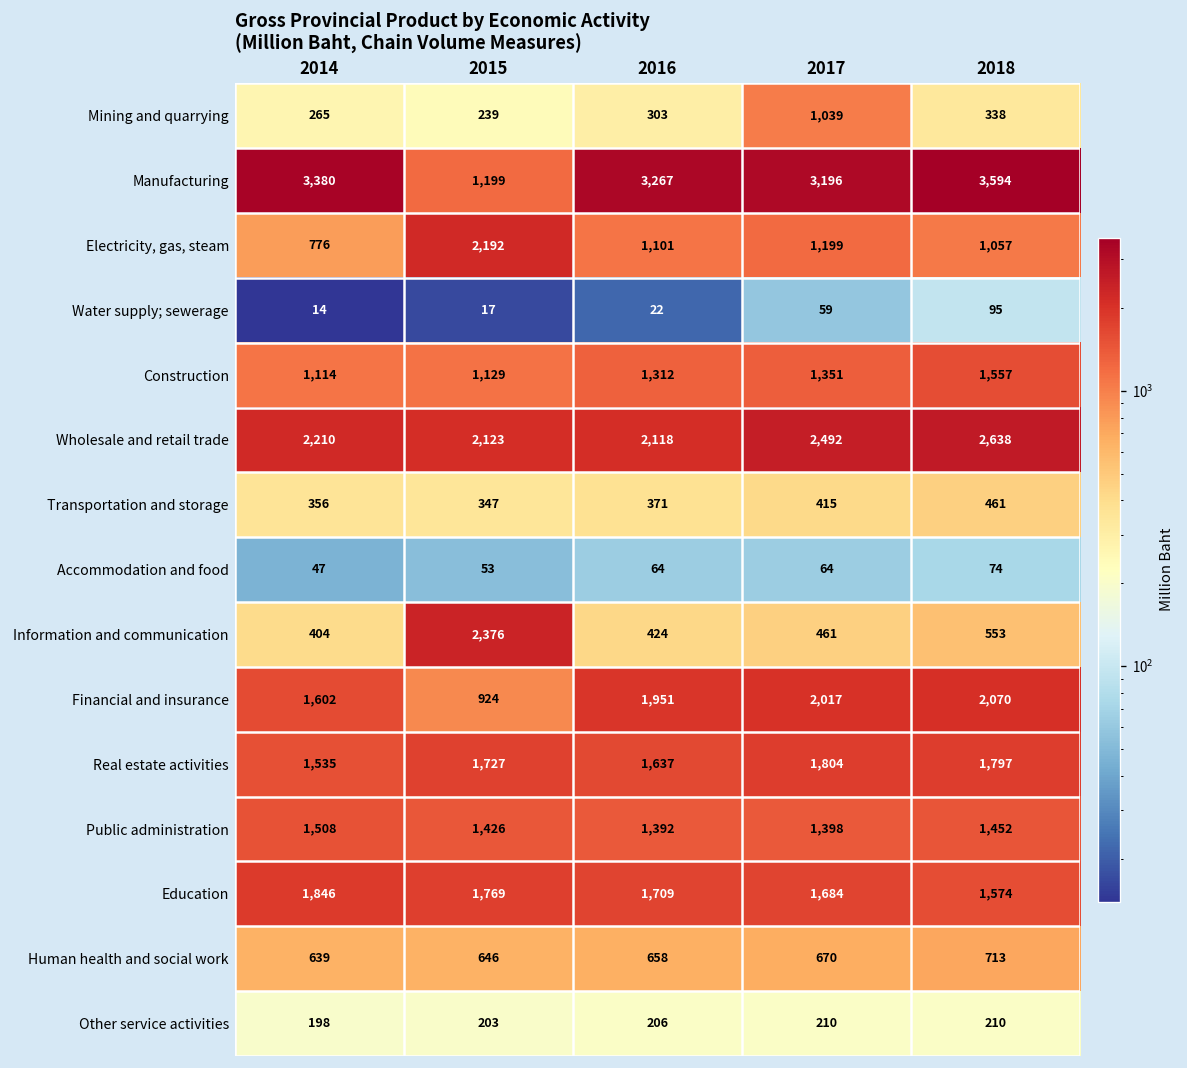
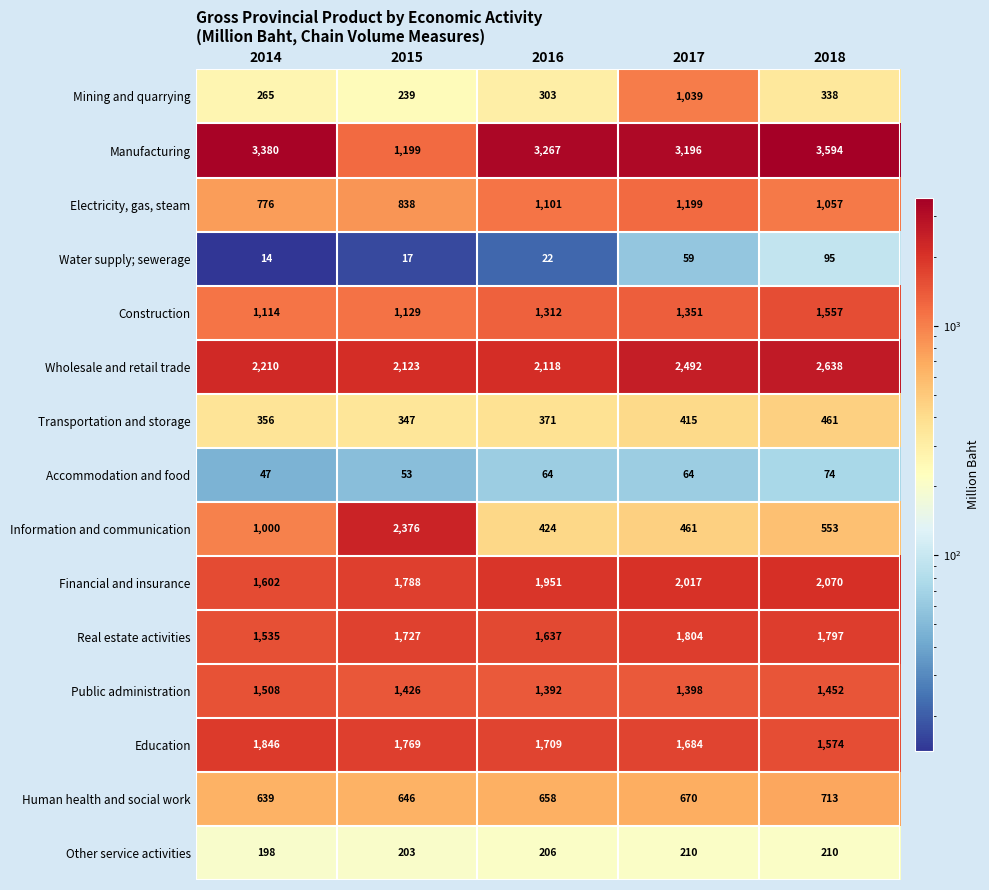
  {
    "Mining and quarrying": {
      "2014": "265",
      "2015": "239",
      "2016": "303",
      "2017": "1,039",
      "2018": "338"
    },
    "Manufacturing": {
      "2014": "3,380",
      "2015": "1,199",
      "2016": "3,267",
      "2017": "3,196",
      "2018": "3,594"
    },
    "Electricity, gas, steam": {
      "2014": "776",
-     "2015": "2,192",
+     "2015": "838",
      "2016": "1,101",
      "2017": "1,199",
      "2018": "1,057"
    },
    "Water supply; sewerage": {
      "2014": "14",
      "2015": "17",
      "2016": "22",
      "2017": "59",
      "2018": "95"
    },
    "Construction": {
      "2014": "1,114",
      "2015": "1,129",
      "2016": "1,312",
      "2017": "1,351",
      "2018": "1,557"
    },
    "Wholesale and retail trade": {
      "2014": "2,210",
      "2015": "2,123",
      "2016": "2,118",
      "2017": "2,492",
      "2018": "2,638"
    },
    "Transportation and storage": {
      "2014": "356",
      "2015": "347",
      "2016": "371",
      "2017": "415",
      "2018": "461"
    },
    "Accommodation and food": {
      "2014": "47",
      "2015": "53",
      "2016": "64",
      "2017": "64",
      "2018": "74"
    },
    "Information and communication": {
-     "2014": "404",
+     "2014": "1,000",
      "2015": "2,376",
      "2016": "424",
      "2017": "461",
      "2018": "553"
    },
    "Financial and insurance": {
      "2014": "1,602",
-     "2015": "924",
+     "2015": "1,788",
      "2016": "1,951",
      "2017": "2,017",
      "2018": "2,070"
    },
    "Real estate activities": {
      "2014": "1,535",
      "2015": "1,727",
      "2016": "1,637",
      "2017": "1,804",
      "2018": "1,797"
    },
    "Public administration": {
      "2014": "1,508",
      "2015": "1,426",
      "2016": "1,392",
      "2017": "1,398",
      "2018": "1,452"
    },
    "Education": {
      "2014": "1,846",
      "2015": "1,769",
      "2016": "1,709",
      "2017": "1,684",
      "2018": "1,574"
    },
    "Human health and social work": {
      "2014": "639",
      "2015": "646",
      "2016": "658",
      "2017": "670",
      "2018": "713"
    },
    "Other service activities": {
      "2014": "198",
      "2015": "203",
      "2016": "206",
      "2017": "210",
      "2018": "210"
    }
  }
